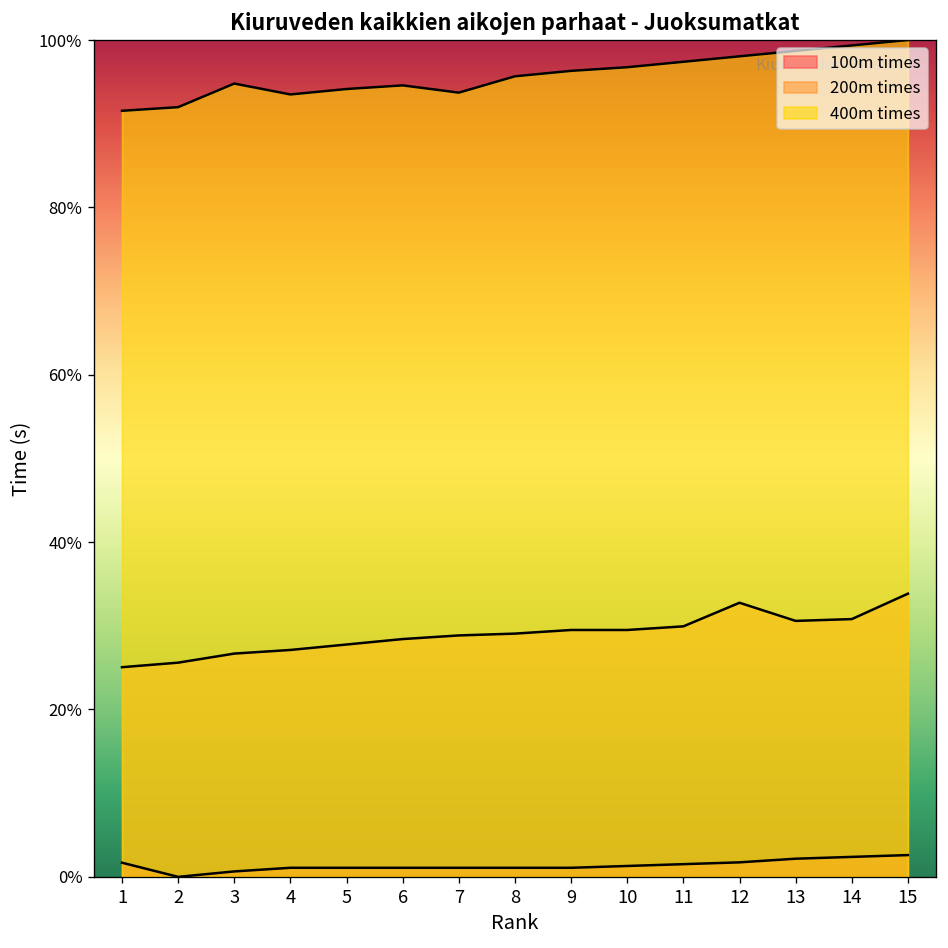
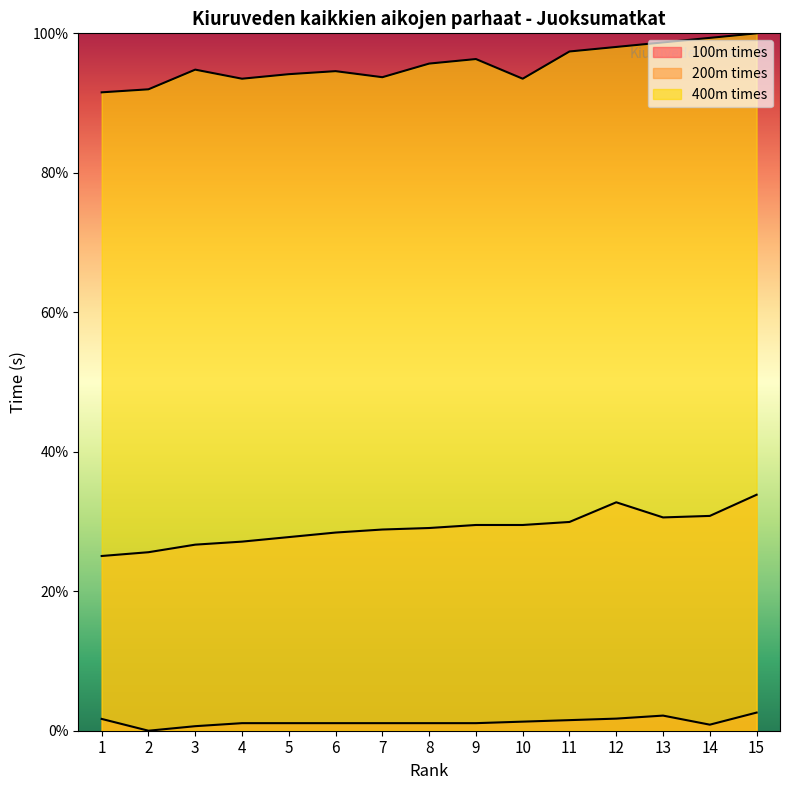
  {
    "100m times": {
      "1": "2%",
      "2": "0%",
      "3": "1%",
      "4": "1%",
      "5": "1%",
      "6": "1%",
      "7": "1%",
      "8": "1%",
      "9": "1%",
      "10": "1%",
      "11": "2%",
      "12": "2%",
      "13": "2%",
-     "14": "2%",
+     "14": "1%",
      "15": "3%"
    },
    "200m times": {
      "1": "25%",
      "2": "26%",
      "3": "27%",
      "4": "27%",
      "5": "28%",
      "6": "28%",
      "7": "29%",
      "8": "29%",
      "9": "30%",
      "10": "30%",
      "11": "30%",
      "12": "33%",
      "13": "31%",
      "14": "31%",
      "15": "34%"
    },
    "400m times": {
      "1": "92%",
      "2": "92%",
      "3": "95%",
      "4": "93%",
      "5": "94%",
      "6": "95%",
      "7": "94%",
      "8": "96%",
      "9": "96%",
-     "10": "97%",
+     "10": "93%",
      "11": "97%",
      "12": "98%",
      "14": "99%",
      "15": "100%"
    }
  }
